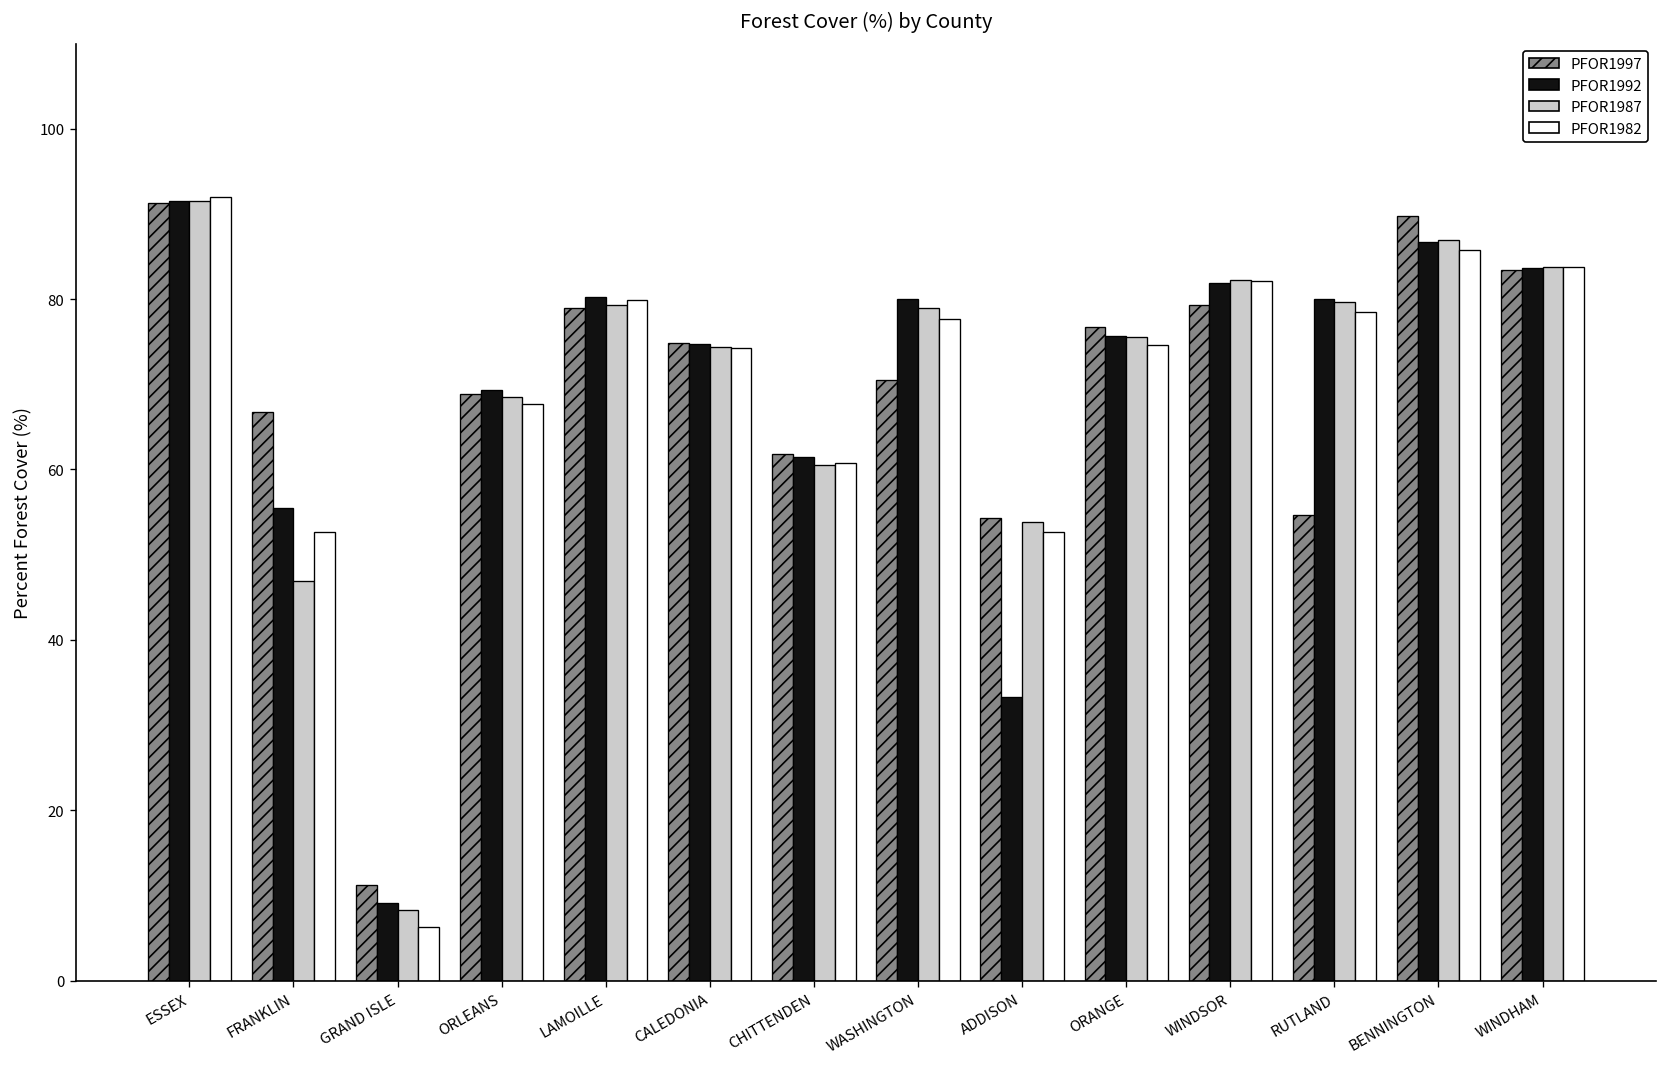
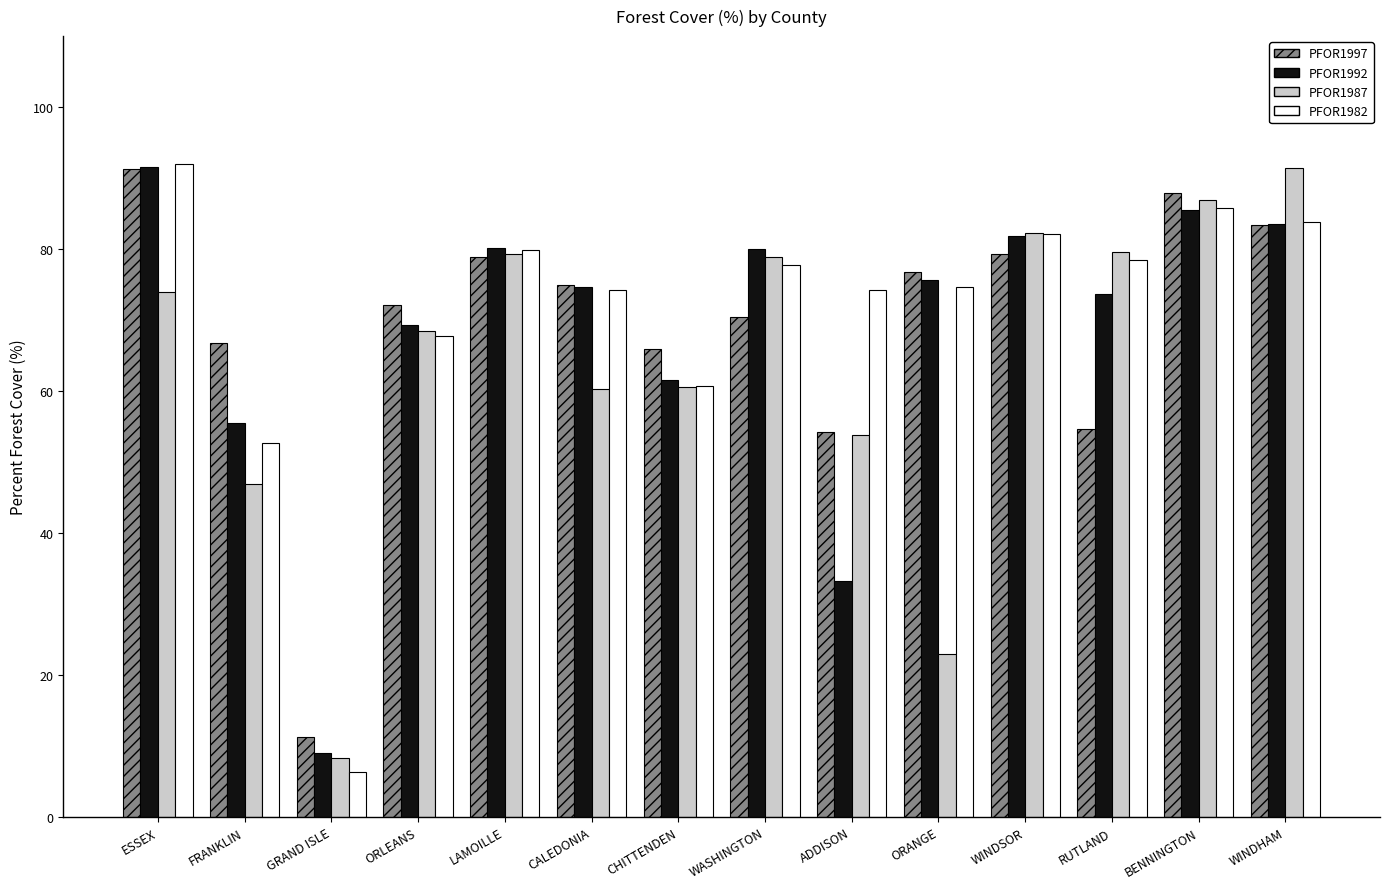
  {
    "PFOR1997": {
      "ESSEX": 91,
      "FRANKLIN": 67,
      "GRAND ISLE": 11,
-     "ORLEANS": 69,
+     "ORLEANS": 72,
      "LAMOILLE": 79,
      "CALEDONIA": 75,
-     "CHITTENDEN": 62,
+     "CHITTENDEN": 66,
      "WASHINGTON": 70,
      "ADDISON": 54,
      "ORANGE": 77,
      "WINDSOR": 79,
      "RUTLAND": 55,
-     "BENNINGTON": 90,
+     "BENNINGTON": 88,
      "WINDHAM": 83
    },
    "PFOR1992": {
      "ESSEX": 92,
      "FRANKLIN": 56,
      "GRAND ISLE": 9,
      "ORLEANS": 69,
      "LAMOILLE": 80,
      "CALEDONIA": 75,
      "CHITTENDEN": 62,
      "WASHINGTON": 80,
      "ADDISON": 33,
      "ORANGE": 76,
      "WINDSOR": 82,
-     "RUTLAND": 80,
-     "BENNINGTON": 87,
+     "RUTLAND": 74,
+     "BENNINGTON": 85,
      "WINDHAM": 84
    },
    "PFOR1987": {
-     "ESSEX": 92,
+     "ESSEX": 74,
      "FRANKLIN": 47,
      "GRAND ISLE": 8,
      "ORLEANS": 69,
      "LAMOILLE": 79,
-     "CALEDONIA": 74,
+     "CALEDONIA": 60,
      "CHITTENDEN": 61,
      "WASHINGTON": 79,
      "ADDISON": 54,
-     "ORANGE": 76,
+     "ORANGE": 23,
      "WINDSOR": 82,
      "RUTLAND": 80,
      "BENNINGTON": 87,
-     "WINDHAM": 84
+     "WINDHAM": 91
    },
    "PFOR1982": {
      "ESSEX": 92,
      "FRANKLIN": 53,
      "GRAND ISLE": 6,
      "ORLEANS": 68,
      "LAMOILLE": 80,
      "CALEDONIA": 74,
      "CHITTENDEN": 61,
      "WASHINGTON": 78,
-     "ADDISON": 53,
+     "ADDISON": 74,
      "ORANGE": 75,
      "WINDSOR": 82,
      "RUTLAND": 79,
      "BENNINGTON": 86,
      "WINDHAM": 84
    }
  }
